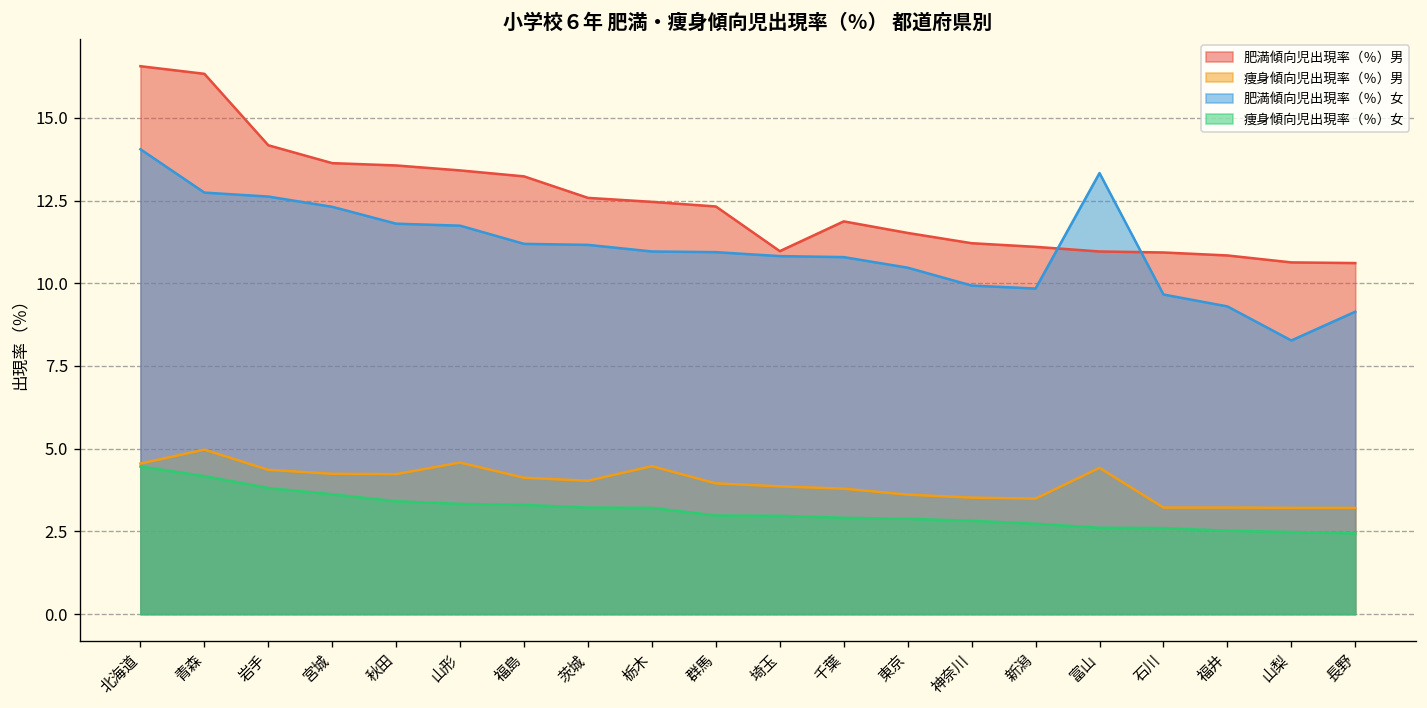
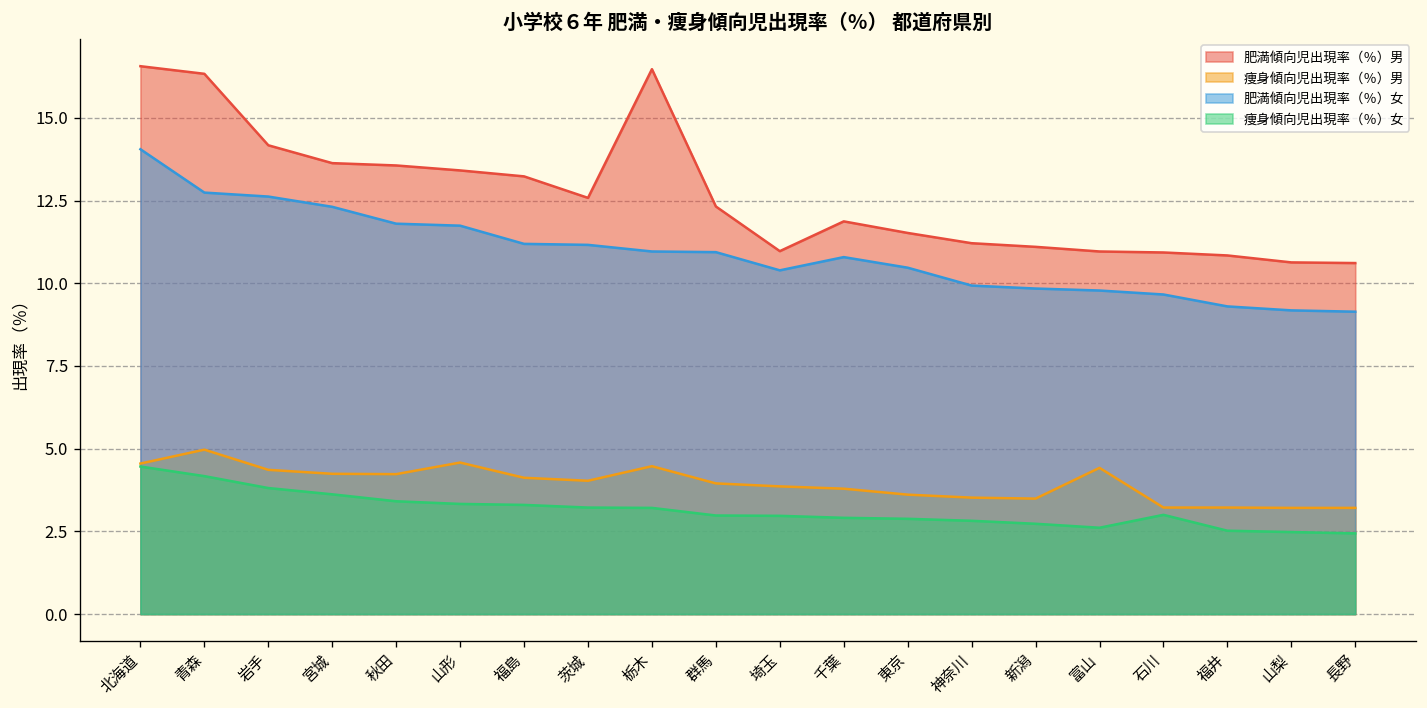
  {
    "肥満傾向児出現率（％）男": {
      "北海道": 16.6,
      "青森": 16.3,
      "岩手": 14.2,
      "宮城": 13.6,
      "秋田": 13.6,
      "山形": 13.4,
      "福島": 13.2,
      "茨城": 12.6,
-     "栃木": 12.5,
+     "栃木": 16.5,
      "群馬": 12.3,
      "埼玉": 11.0,
      "千葉": 11.9,
      "東京": 11.5,
      "神奈川": 11.2,
      "新潟": 11.1,
      "富山": 11.0,
      "石川": 10.9,
      "福井": 10.8,
      "山梨": 10.6,
      "長野": 10.6
    },
    "痩身傾向児出現率（％）男": {
      "青森": 5.0,
      "岩手": 4.4,
      "宮城": 4.2,
      "秋田": 4.2,
      "山形": 4.6,
      "福島": 4.1,
      "茨城": 4.0,
      "栃木": 4.5,
      "群馬": 4.0,
      "埼玉": 3.9,
      "千葉": 3.8,
      "東京": 3.6,
      "神奈川": 3.5,
      "新潟": 3.5,
      "富山": 4.4,
      "石川": 3.2,
      "福井": 3.2,
      "山梨": 3.2,
      "長野": 3.2
    },
    "肥満傾向児出現率（％）女": {
      "北海道": 14.1,
      "青森": 12.7,
      "岩手": 12.6,
      "宮城": 12.3,
      "秋田": 11.8,
      "山形": 11.7,
      "福島": 11.2,
      "茨城": 11.2,
      "栃木": 11.0,
      "群馬": 10.9,
-     "埼玉": 10.8,
+     "埼玉": 10.4,
      "千葉": 10.8,
      "東京": 10.5,
      "神奈川": 9.9,
      "新潟": 9.8,
-     "富山": 13.3,
+     "富山": 9.8,
      "石川": 9.7,
      "福井": 9.3,
-     "山梨": 8.3,
+     "山梨": 9.2,
      "長野": 9.1
    },
    "痩身傾向児出現率（％）女": {
      "青森": 4.2,
      "岩手": 3.8,
      "宮城": 3.6,
      "秋田": 3.4,
      "山形": 3.3,
      "福島": 3.3,
      "茨城": 3.2,
      "栃木": 3.2,
      "群馬": 3.0,
      "埼玉": 3.0,
      "千葉": 2.9,
      "東京": 2.9,
      "神奈川": 2.8,
      "新潟": 2.7,
      "富山": 2.6,
-     "石川": 2.6,
+     "石川": 3.0,
      "福井": 2.5,
      "山梨": 2.5,
      "長野": 2.4
    }
  }
